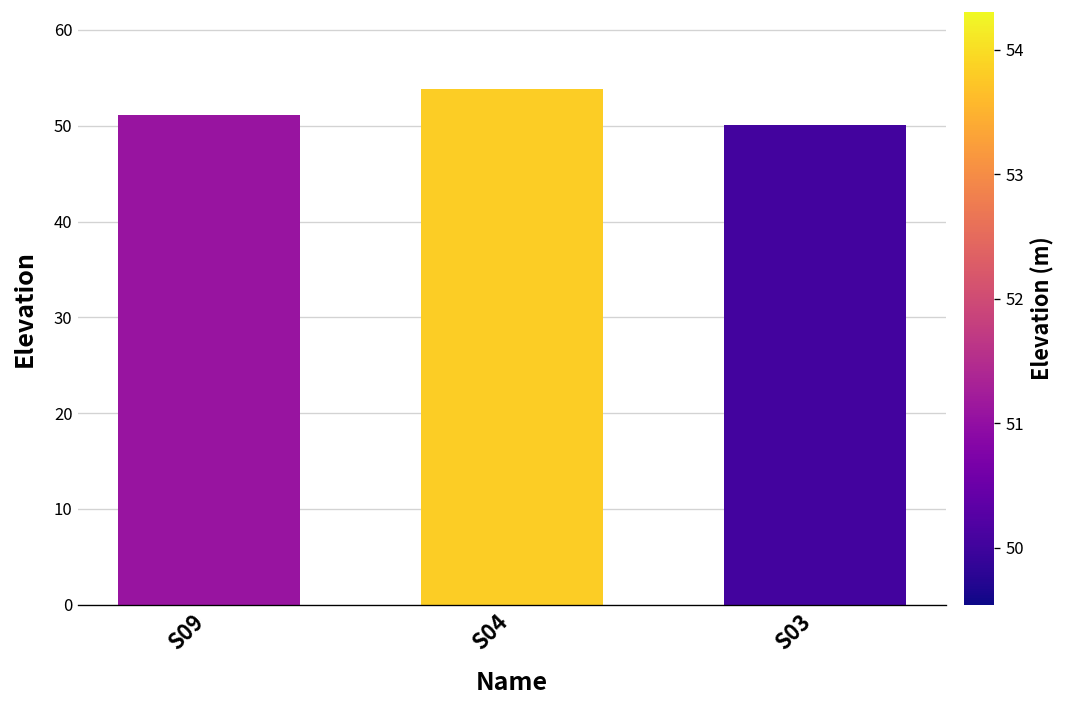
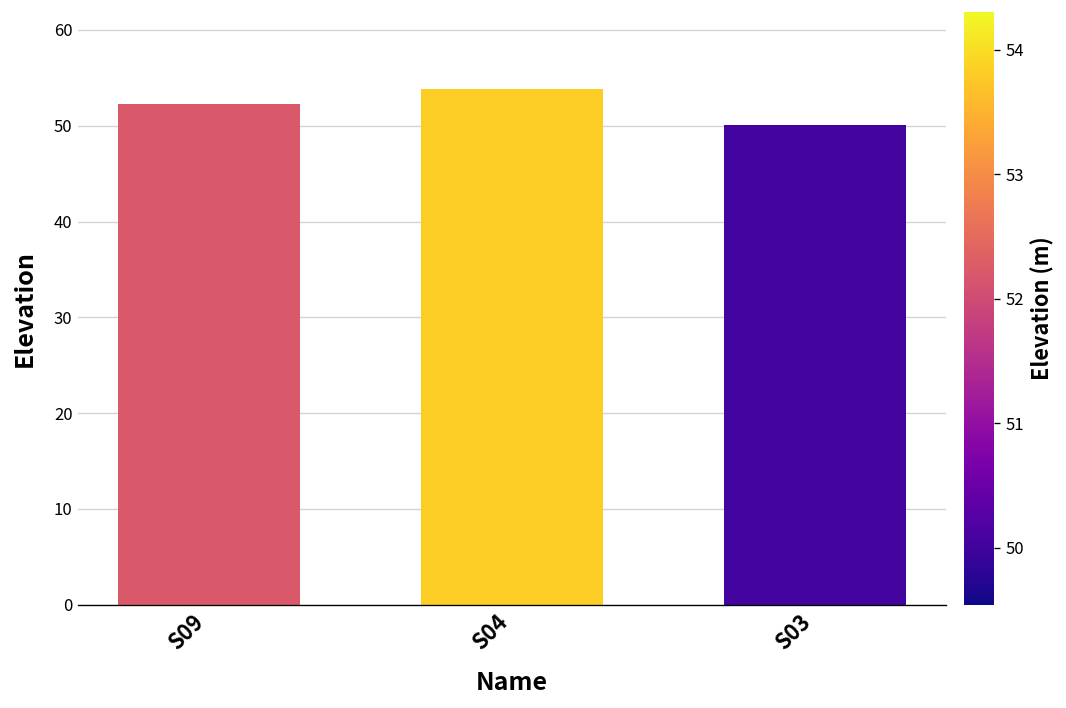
  {
-   "S09": 51,
+   "S09": 52,
    "S04": 54,
    "S03": 50
  }
